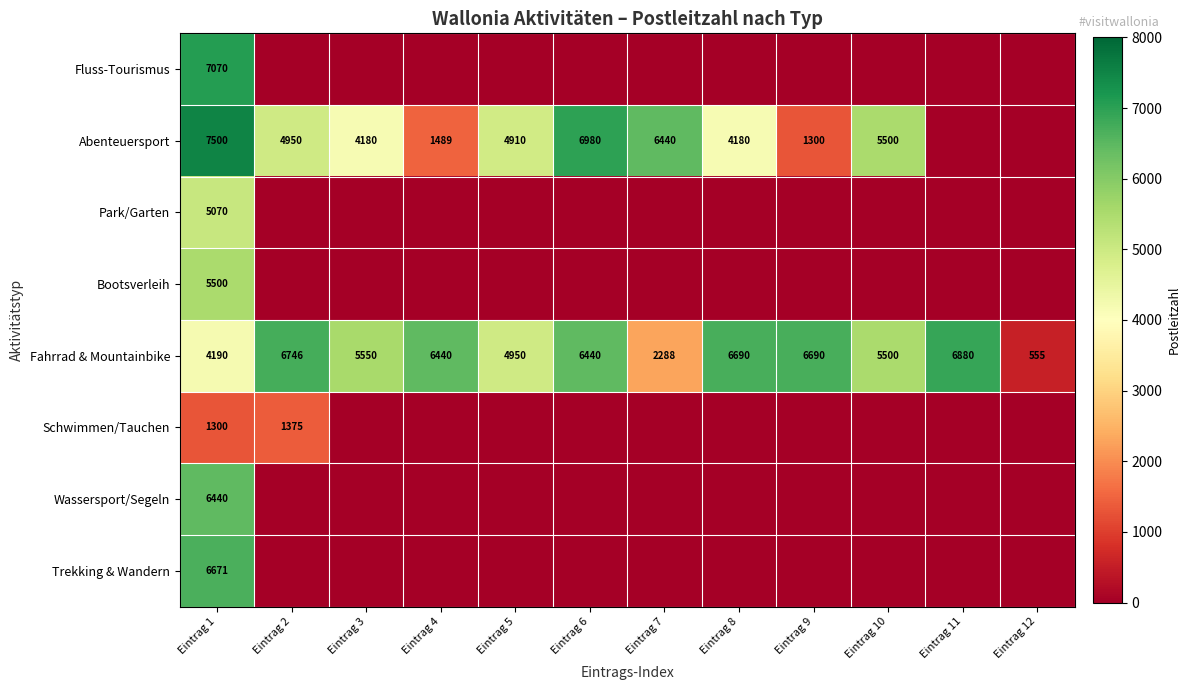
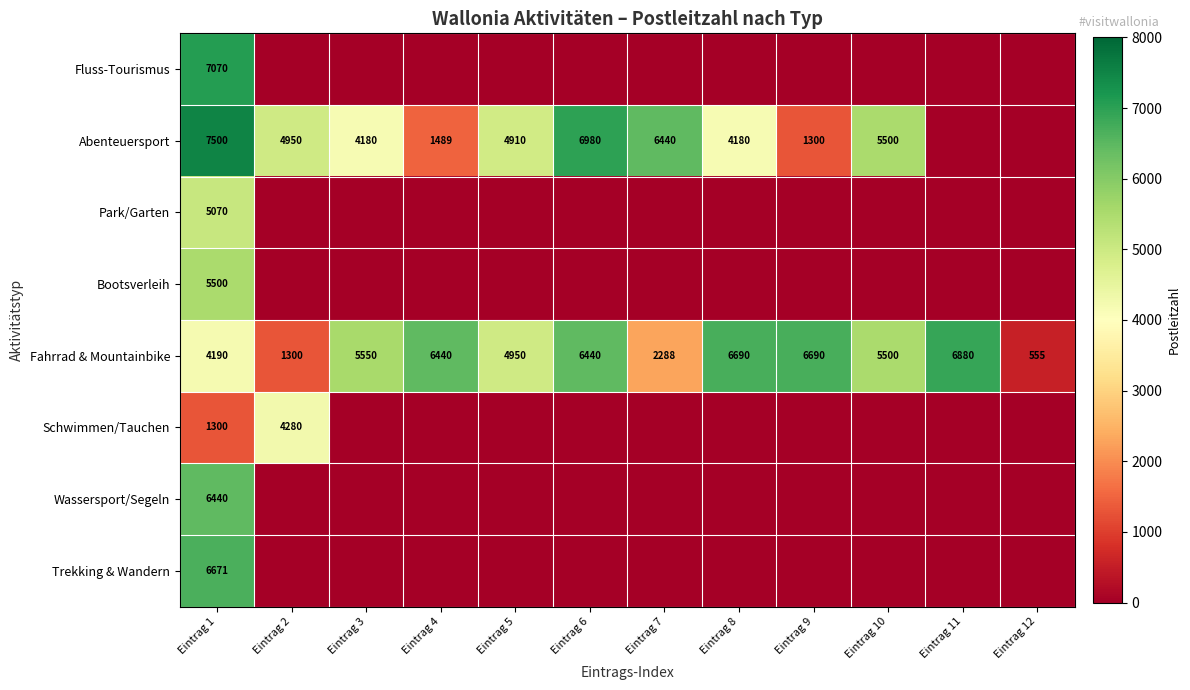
  {
    "Fluss-Tourismus": {
      "Eintrag 1": 7070
    },
    "Abenteuersport": {
      "Eintrag 1": 7500,
      "Eintrag 2": 4950,
      "Eintrag 3": 4180,
      "Eintrag 4": 1489,
      "Eintrag 5": 4910,
      "Eintrag 6": 6980,
      "Eintrag 7": 6440,
      "Eintrag 8": 4180,
      "Eintrag 9": 1300,
      "Eintrag 10": 5500
    },
    "Park/Garten": {
      "Eintrag 1": 5070
    },
    "Bootsverleih": {
      "Eintrag 1": 5500
    },
    "Fahrrad & Mountainbike": {
      "Eintrag 1": 4190,
-     "Eintrag 2": 6746,
+     "Eintrag 2": 1300,
      "Eintrag 3": 5550,
      "Eintrag 4": 6440,
      "Eintrag 5": 4950,
      "Eintrag 6": 6440,
      "Eintrag 7": 2288,
      "Eintrag 8": 6690,
      "Eintrag 9": 6690,
      "Eintrag 10": 5500,
      "Eintrag 11": 6880,
      "Eintrag 12": 555
    },
    "Schwimmen/Tauchen": {
      "Eintrag 1": 1300,
-     "Eintrag 2": 1375
+     "Eintrag 2": 4280
    },
    "Wassersport/Segeln": {
      "Eintrag 1": 6440
    },
    "Trekking & Wandern": {
      "Eintrag 1": 6671
    }
  }
